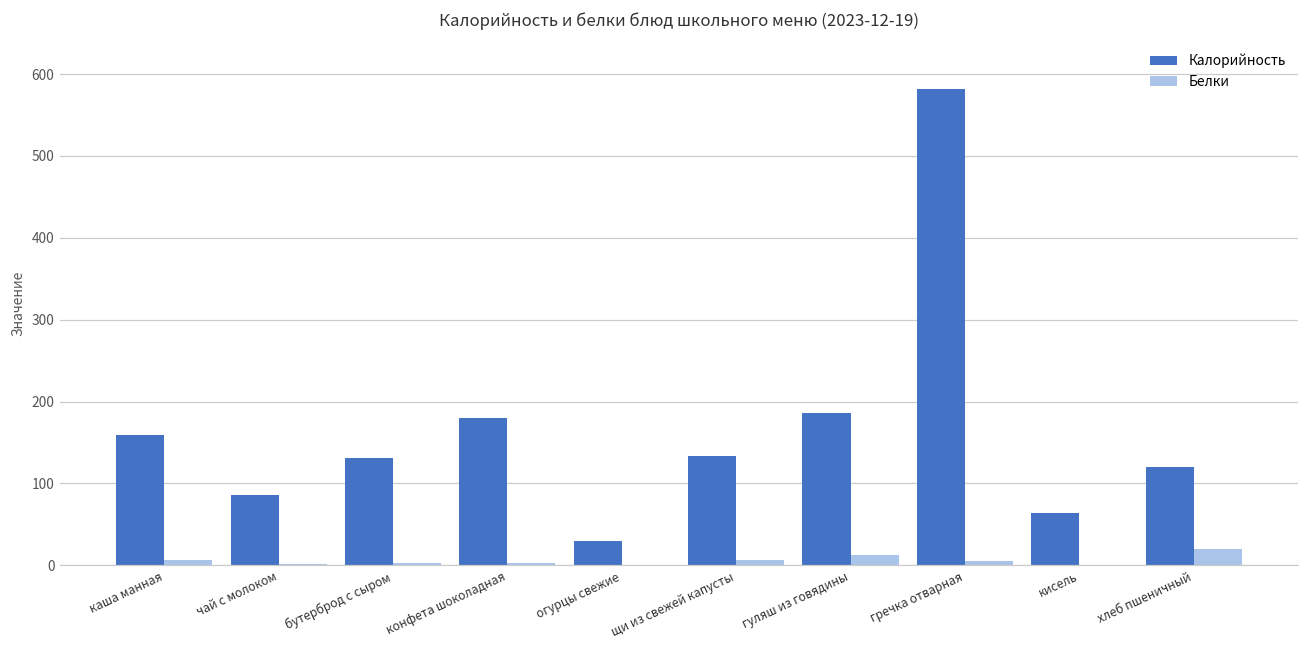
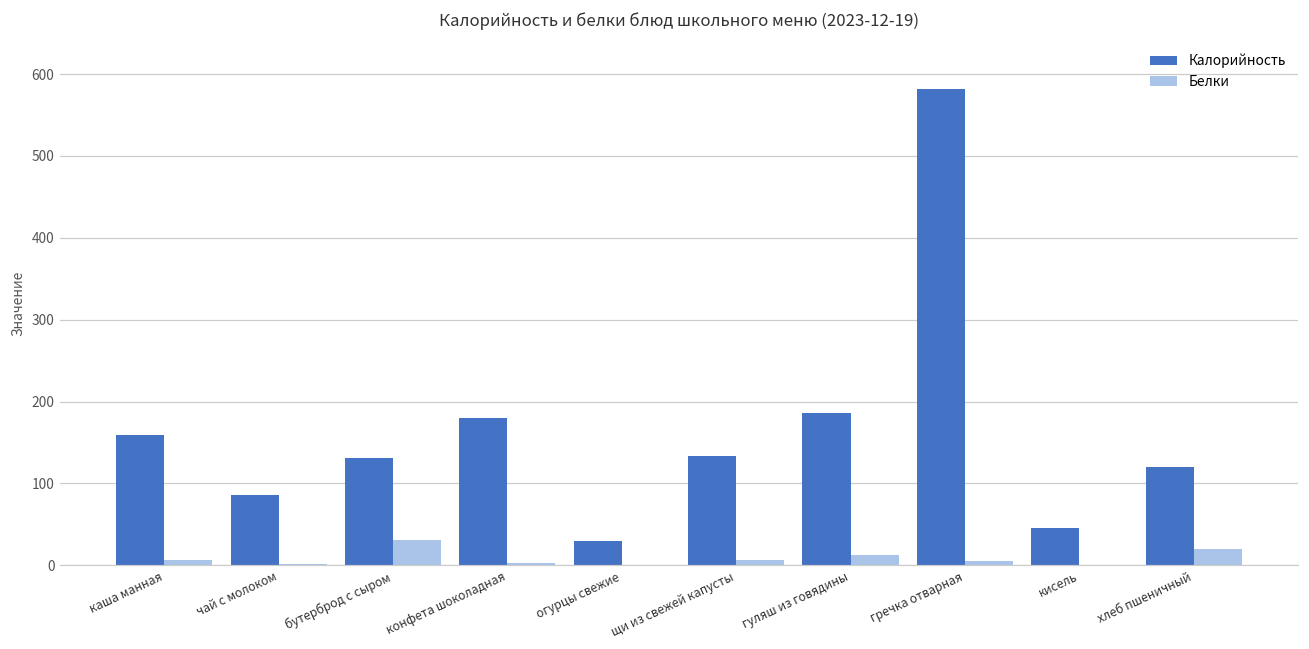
  {
    "Калорийность": {
      "каша манная": 160,
      "чай с молоком": 90,
      "бутерброд с сыром": 130,
      "конфета шоколадная": 180,
      "огурцы свежие": 30,
      "щи из свежей капусты": 130,
      "гуляш из говядины": 190,
      "гречка отварная": 580,
-     "кисель": 60,
+     "кисель": 50,
      "хлеб пшеничный": 120
    },
    "Белки": {
      "каша манная": 10,
-     "бутерброд с сыром": 0,
+     "бутерброд с сыром": 30,
      "щи из свежей капусты": 10,
      "гуляш из говядины": 10,
      "гречка отварная": 10,
      "кисель": 0,
      "хлеб пшеничный": 20
    }
  }
